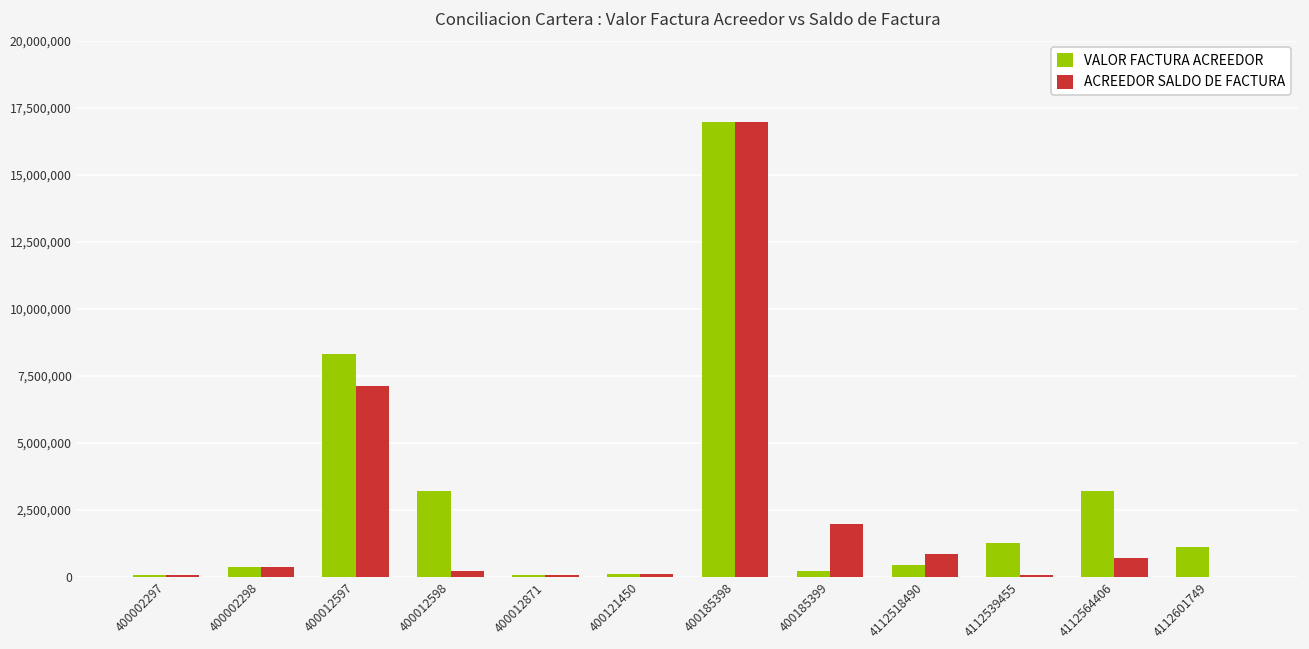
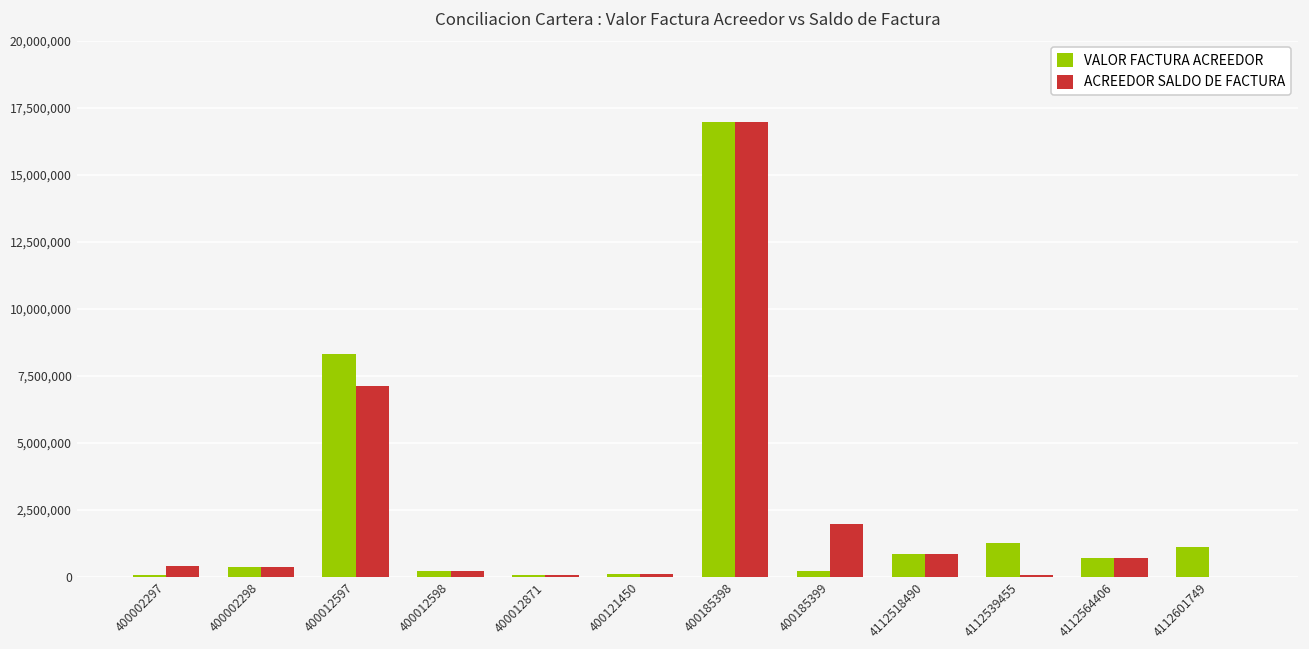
  {
    "VALOR FACTURA ACREEDOR": {
      "400002298": "400,000",
      "400012597": "8,300,000",
-     "400012598": "3,200,000",
+     "400012598": "200,000",
      "400185398": "16,900,000",
      "400185399": "200,000",
-     "4112518490": "400,000",
+     "4112518490": "900,000",
      "4112539455": "1,300,000",
-     "4112564406": "3,200,000",
+     "4112564406": "700,000",
      "4112601749": "1,100,000"
    },
    "ACREEDOR SALDO DE FACTURA": {
-     "400002297": "100,000",
+     "400002297": "400,000",
      "400002298": "400,000",
      "400012597": "7,100,000",
      "400012598": "200,000",
      "400185398": "16,900,000",
      "400185399": "2,000,000",
      "4112518490": "900,000",
      "4112564406": "700,000"
    }
  }
